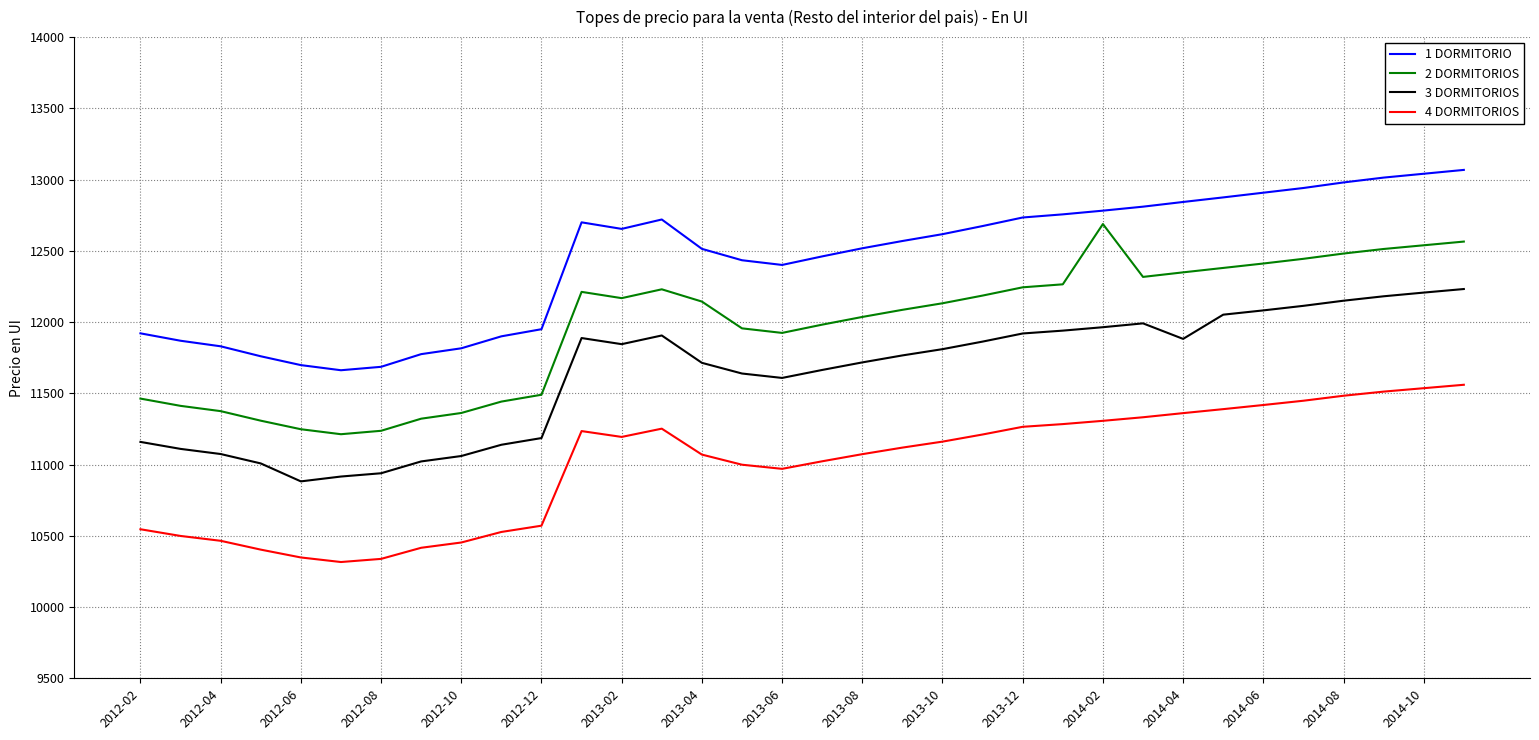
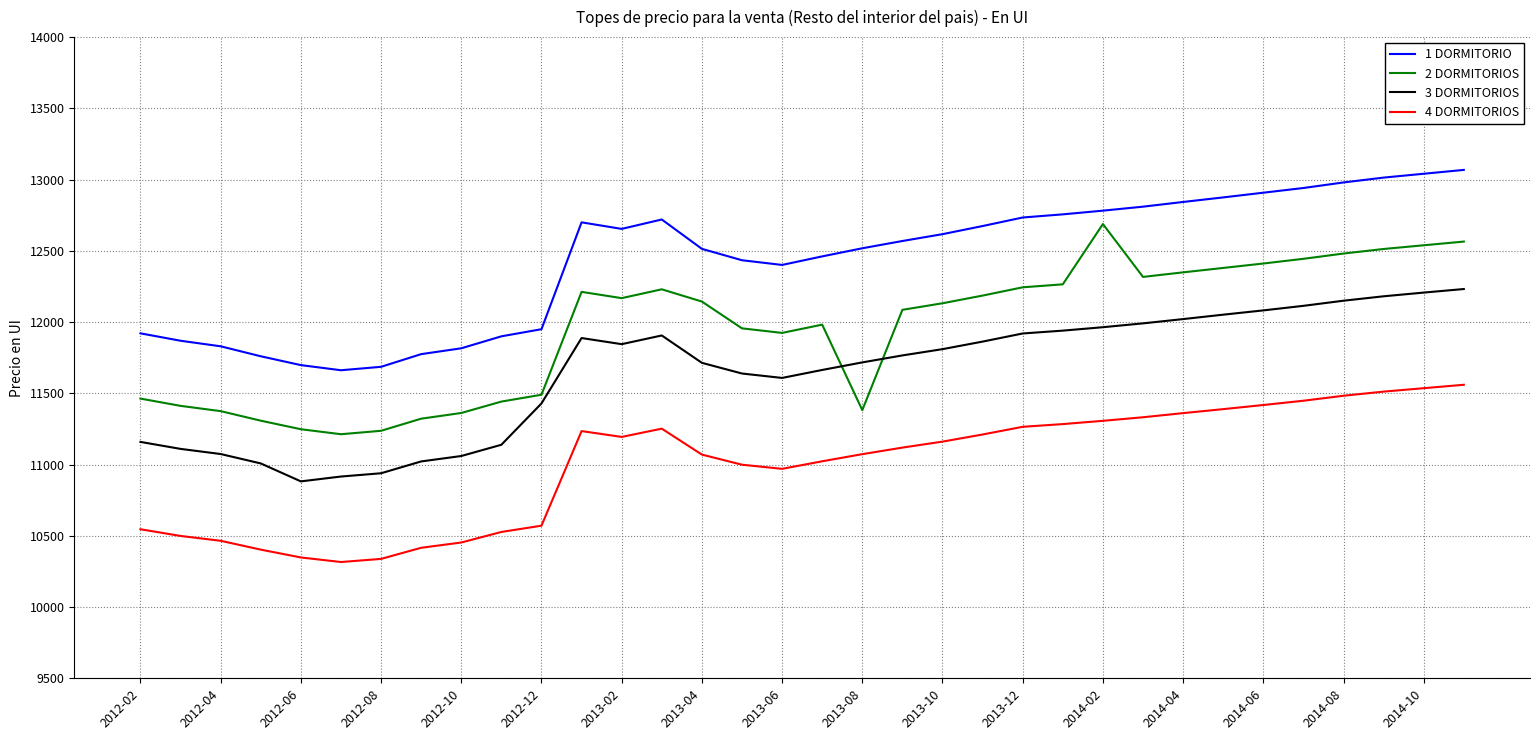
  {
    "1 DORMITORIO": {
      "2012-02": 11920,
      "2012-04": 11830,
      "2012-06": 11700,
      "2012-08": 11690,
      "2012-10": 11820,
      "2012-12": 11950,
      "2013-02": 12650,
      "2013-04": 12510,
      "2013-06": 12400,
      "2013-08": 12520,
      "2013-10": 12620,
      "2013-12": 12730,
      "2014-02": 12780,
      "2014-04": 12840,
      "2014-06": 12910,
      "2014-08": 12980,
      "2014-10": 13040
    },
    "2 DORMITORIOS": {
      "2012-02": 11460,
      "2012-04": 11380,
      "2012-06": 11250,
      "2012-08": 11240,
      "2012-10": 11360,
      "2012-12": 11490,
      "2013-02": 12170,
      "2013-04": 12140,
      "2013-06": 11920,
-     "2013-08": 12040,
+     "2013-08": 11380,
      "2013-10": 12130,
      "2013-12": 12240,
      "2014-02": 12690,
      "2014-04": 12350,
      "2014-06": 12410,
      "2014-08": 12480,
      "2014-10": 12540
    },
    "3 DORMITORIOS": {
      "2012-02": 11160,
      "2012-04": 11070,
      "2012-06": 10880,
      "2012-08": 10940,
      "2012-10": 11060,
-     "2012-12": 11190,
+     "2012-12": 11430,
      "2013-02": 11850,
      "2013-04": 11710,
      "2013-06": 11610,
      "2013-08": 11720,
      "2013-10": 11810,
      "2013-12": 11920,
      "2014-02": 11960,
-     "2014-04": 11880,
+     "2014-04": 12020,
      "2014-06": 12080,
      "2014-08": 12150,
      "2014-10": 12210
    },
    "4 DORMITORIOS": {
      "2012-02": 10550,
      "2012-04": 10470,
      "2012-06": 10350,
      "2012-08": 10340,
      "2012-10": 10450,
      "2012-12": 10570,
      "2013-02": 11190,
      "2013-04": 11070,
      "2013-06": 10970,
      "2013-08": 11070,
      "2013-10": 11160,
      "2013-12": 11270,
      "2014-02": 11310,
      "2014-04": 11360,
      "2014-06": 11420,
      "2014-08": 11480,
      "2014-10": 11540
    }
  }
